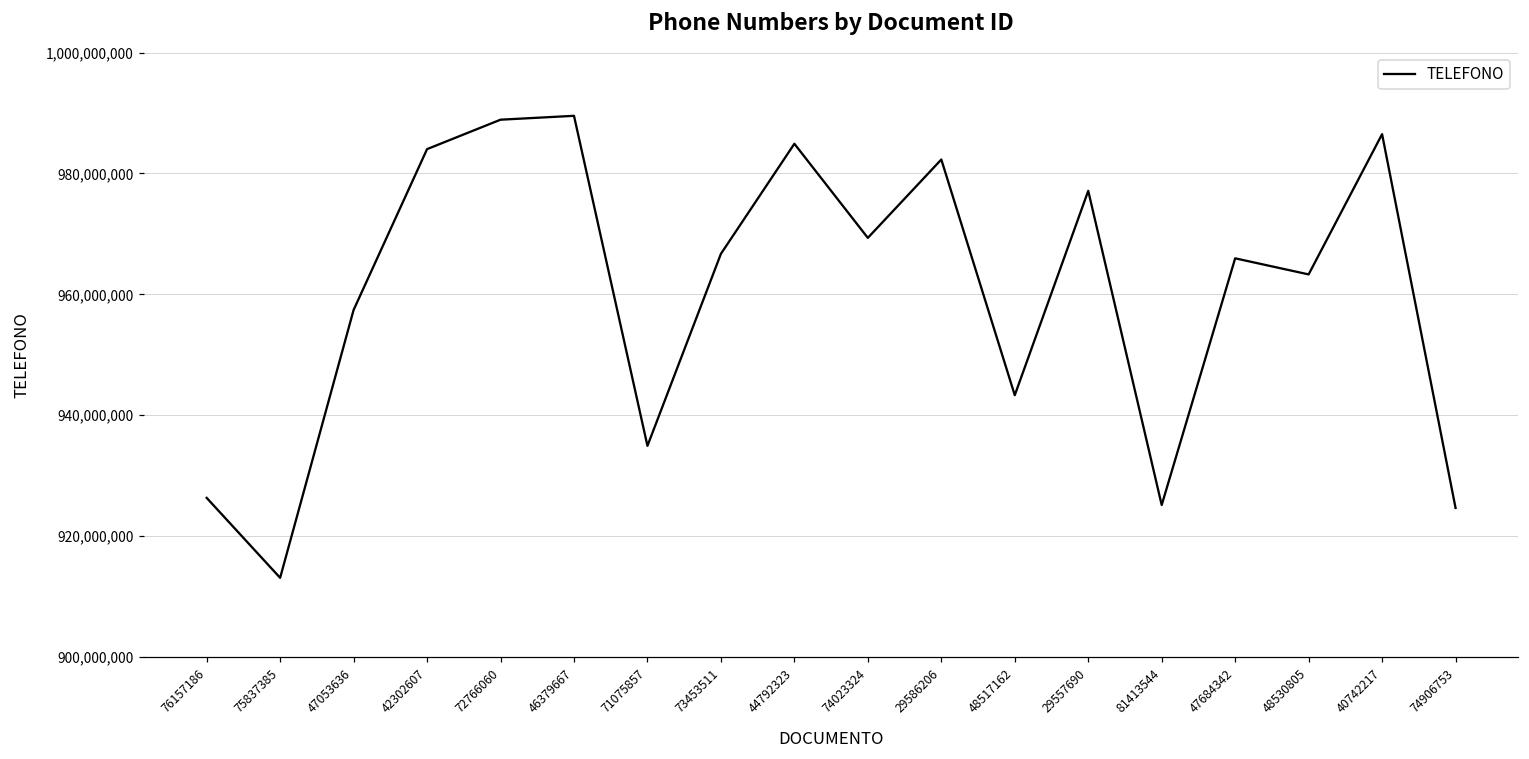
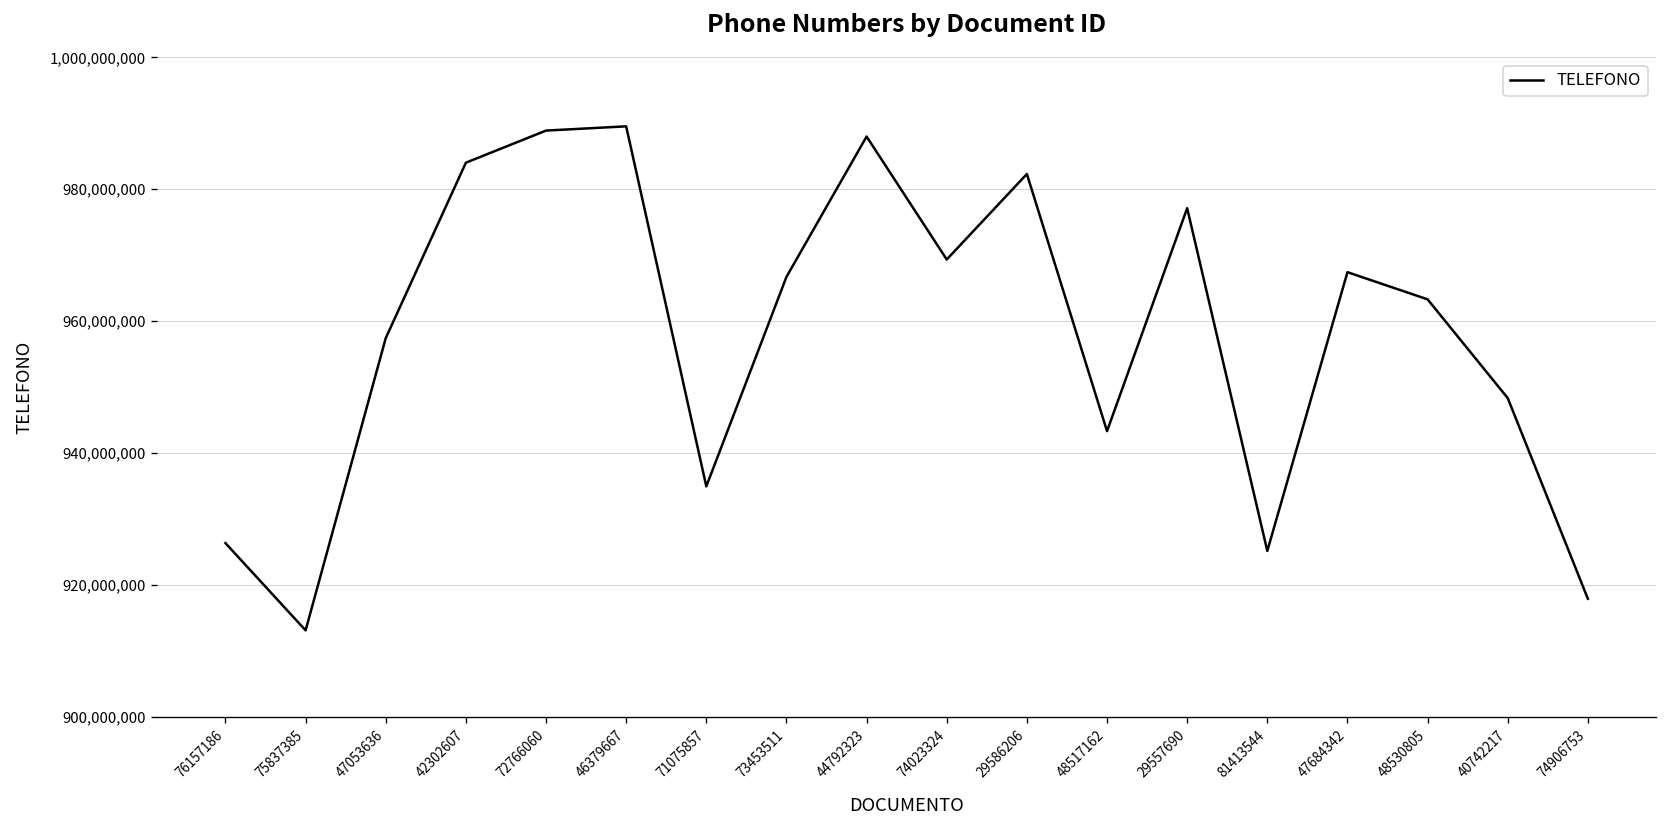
  {
    "76157186": "926,000,000",
    "75837385": "913,000,000",
    "47053636": "957,000,000",
    "42302607": "984,000,000",
    "72766060": "989,000,000",
    "46379667": "990,000,000",
    "71075857": "935,000,000",
    "73453511": "967,000,000",
-   "44792323": "985,000,000",
+   "44792323": "988,000,000",
    "74023324": "969,000,000",
    "29586206": "982,000,000",
    "48517162": "943,000,000",
    "29557690": "977,000,000",
    "81413544": "925,000,000",
-   "47684342": "966,000,000",
+   "47684342": "967,000,000",
    "48530805": "963,000,000",
-   "40742217": "987,000,000",
-   "74906753": "925,000,000"
+   "40742217": "948,000,000",
+   "74906753": "918,000,000"
  }
